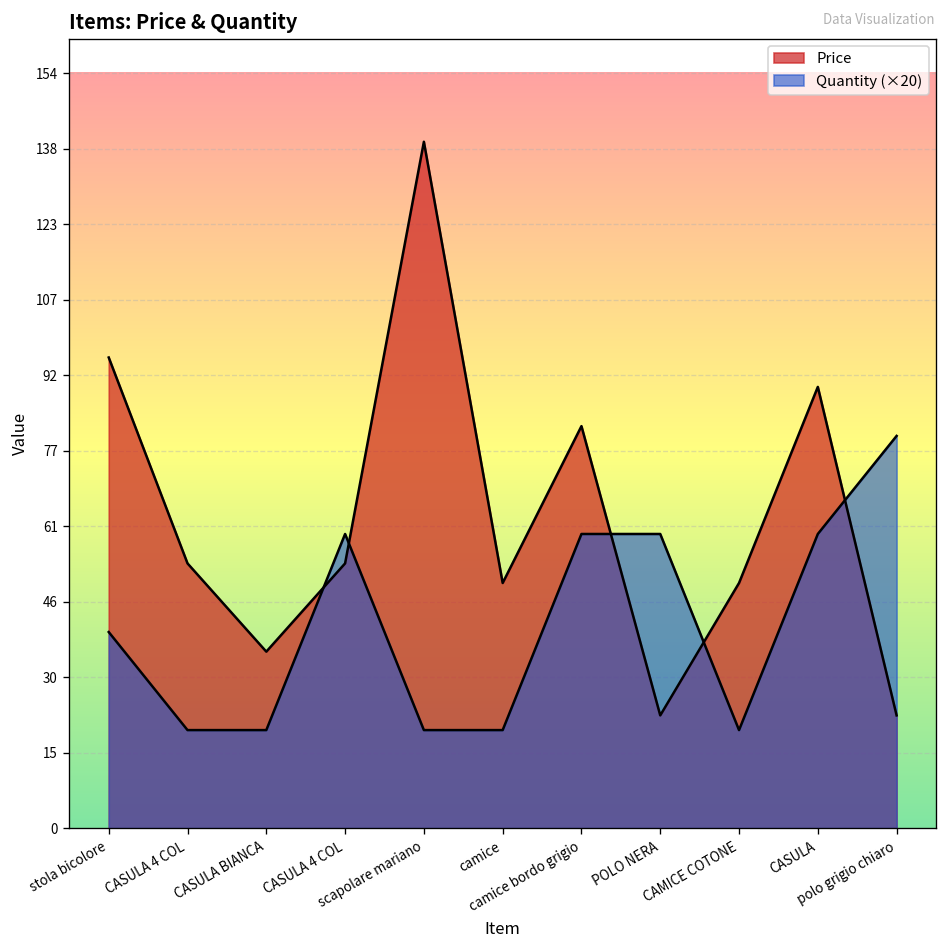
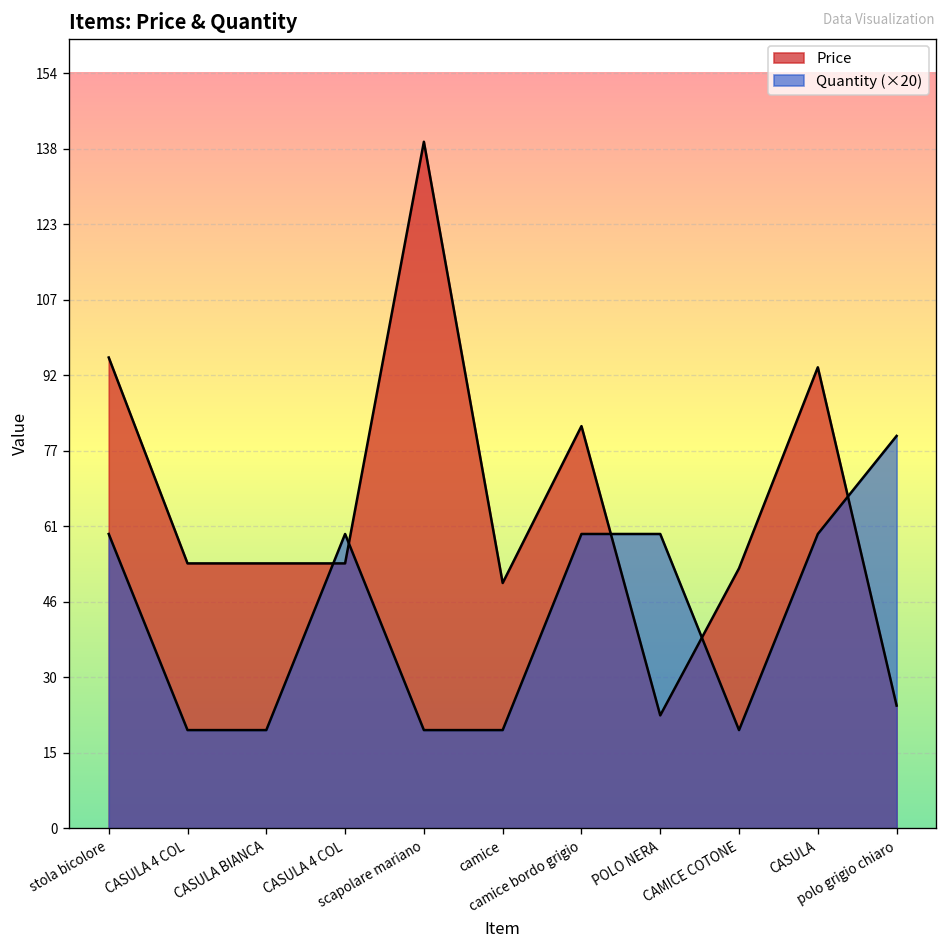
  {
    "Price": {
      "stola bicolore": 96,
-     "CASULA BIANCA": 36,
+     "CASULA BIANCA": 54,
      "scapolare mariano": 140,
      "camice": 50,
      "camice bordo grigio": 82,
      "POLO NERA": 23,
-     "CAMICE COTONE": 50,
-     "CASULA": 90,
-     "polo grigio chiaro": 23
+     "CAMICE COTONE": 53,
+     "CASULA": 94,
+     "polo grigio chiaro": 25
    },
    "Quantity (×20)": {
-     "stola bicolore": 40,
+     "stola bicolore": 60,
      "CASULA BIANCA": 20,
      "scapolare mariano": 20,
      "camice": 20,
      "camice bordo grigio": 60,
      "POLO NERA": 60,
      "CAMICE COTONE": 20,
      "CASULA": 60,
      "polo grigio chiaro": 80
    }
  }
